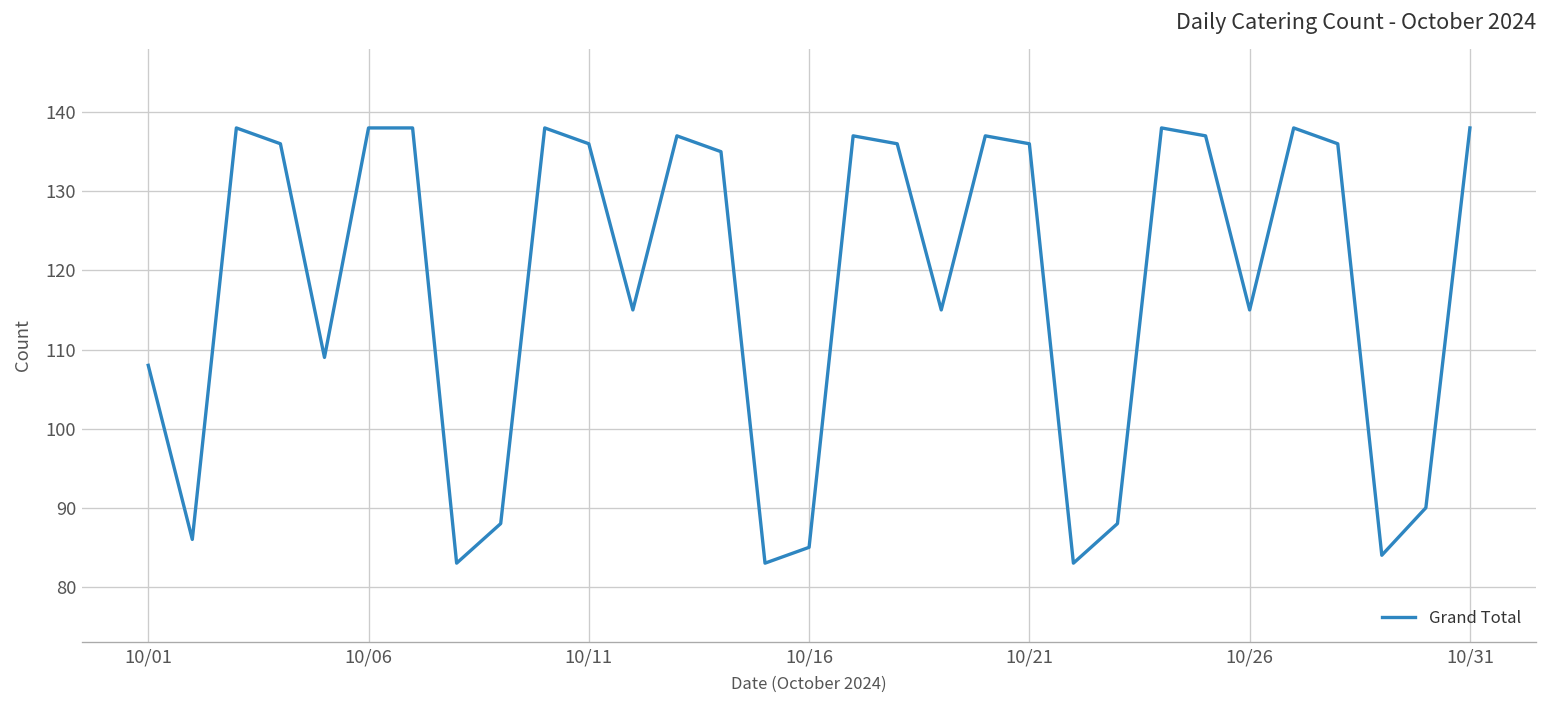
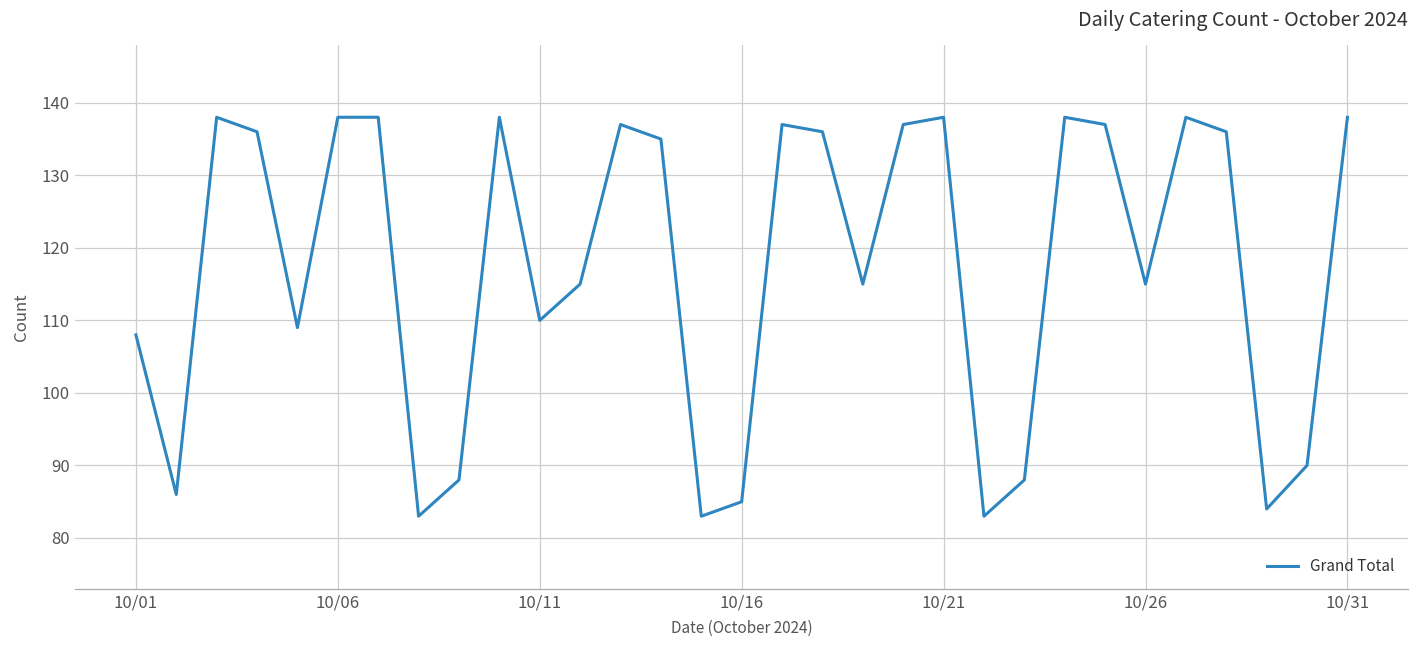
  {
    "10/01": 108,
    "10/06": 138,
-   "10/11": 136,
+   "10/11": 110,
    "10/16": 85,
-   "10/21": 136,
+   "10/21": 138,
    "10/26": 115,
    "10/31": 138
  }
